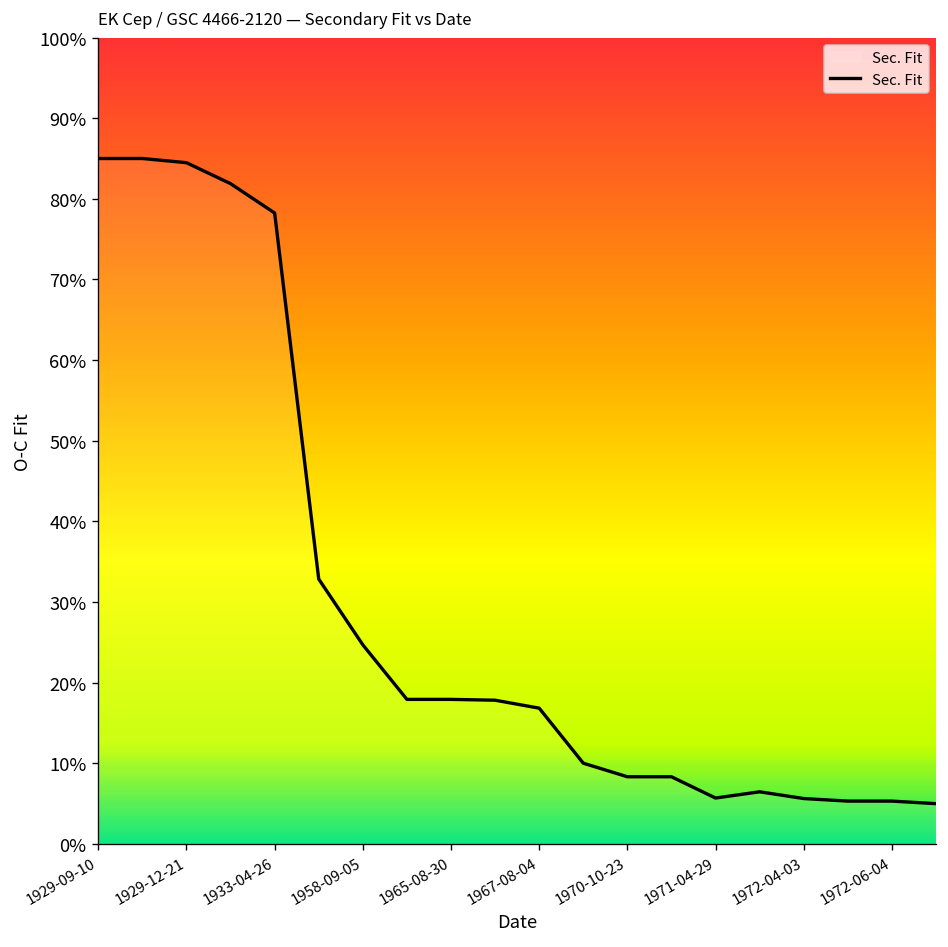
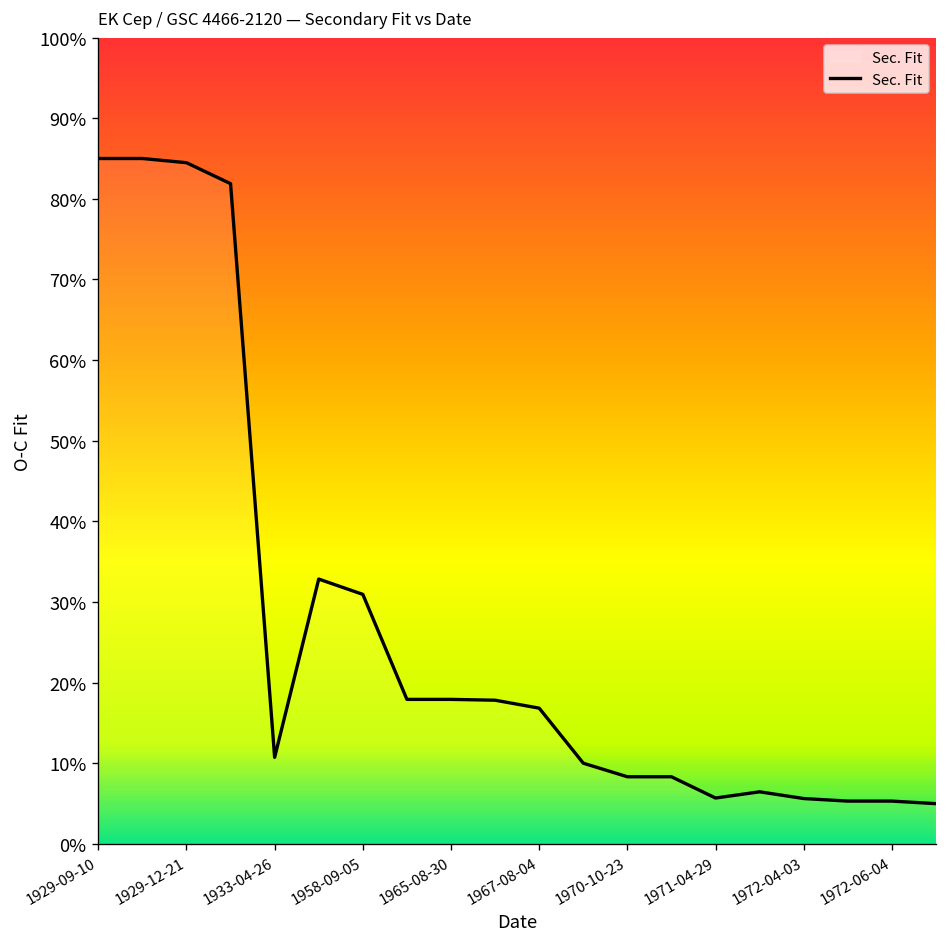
  {
    "1929-12-21": "84%",
-   "1933-04-26": "78%",
-   "1958-09-05": "25%",
+   "1933-04-26": "11%",
+   "1958-09-05": "31%",
    "1967-08-04": "17%",
    "1971-04-29": "6%",
    "1972-04-03": "6%"
  }
